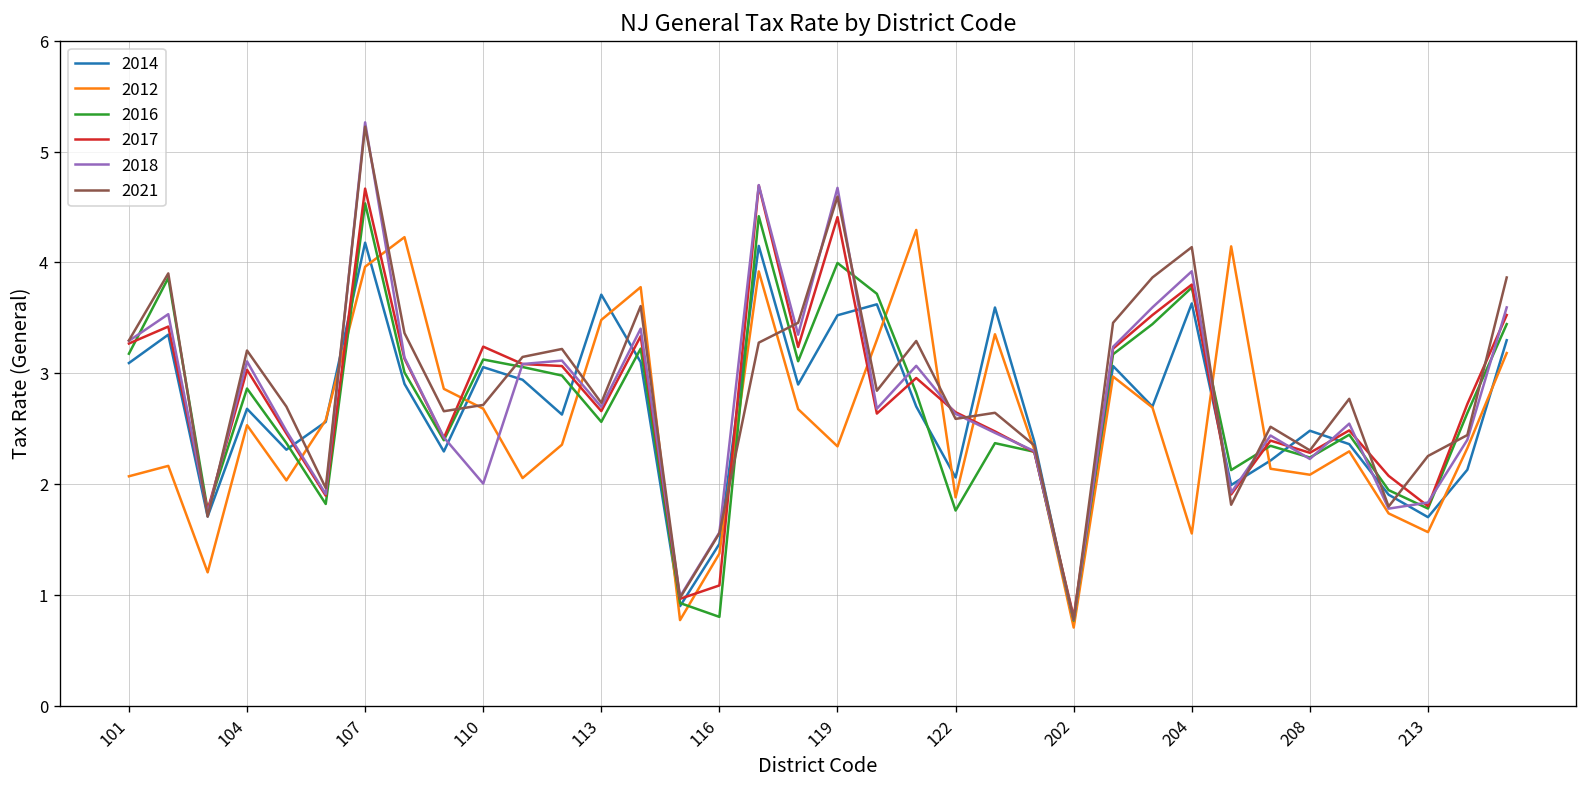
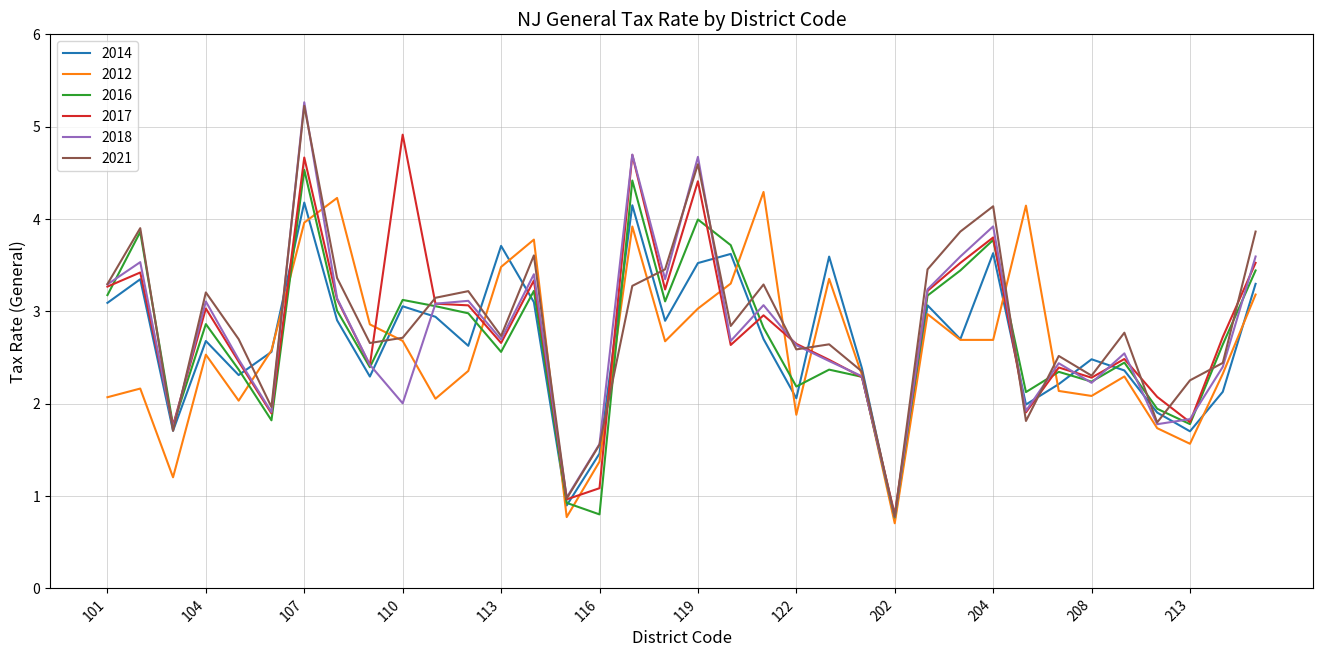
  {
    "2014": {
      "101": 3.1,
      "104": 2.7,
      "107": 4.2,
      "110": 3.1,
      "113": 3.7,
      "116": 1.5,
      "119": 3.5,
      "122": 2.1,
      "204": 3.6,
      "208": 2.5,
      "213": 1.7
    },
    "2012": {
      "101": 2.1,
      "104": 2.5,
      "107": 4.0,
      "110": 2.7,
      "113": 3.5,
      "116": 1.4,
-     "119": 2.3,
+     "119": 3.0,
      "122": 1.9,
      "202": 0.7,
-     "204": 1.6,
+     "204": 2.7,
      "208": 2.1,
      "213": 1.6
    },
    "2016": {
      "101": 3.2,
      "104": 2.9,
      "107": 4.5,
      "110": 3.1,
      "113": 2.6,
      "116": 0.8,
      "119": 4.0,
-     "122": 1.8
+     "122": 2.2
    },
    "2017": {
      "104": 3.0,
      "107": 4.7,
-     "110": 3.2,
+     "110": 4.9,
      "113": 2.7,
      "116": 1.1,
      "119": 4.4
    },
    "2018": {
      "104": 3.1,
      "107": 5.3,
      "110": 2.0,
      "113": 2.7,
      "119": 4.7,
      "204": 3.9,
      "213": 1.8
    },
    "2021": {
      "104": 3.2,
      "107": 5.2,
      "110": 2.7,
      "113": 2.7,
      "119": 4.6,
      "122": 2.6,
      "204": 4.1,
      "213": 2.3
    }
  }
